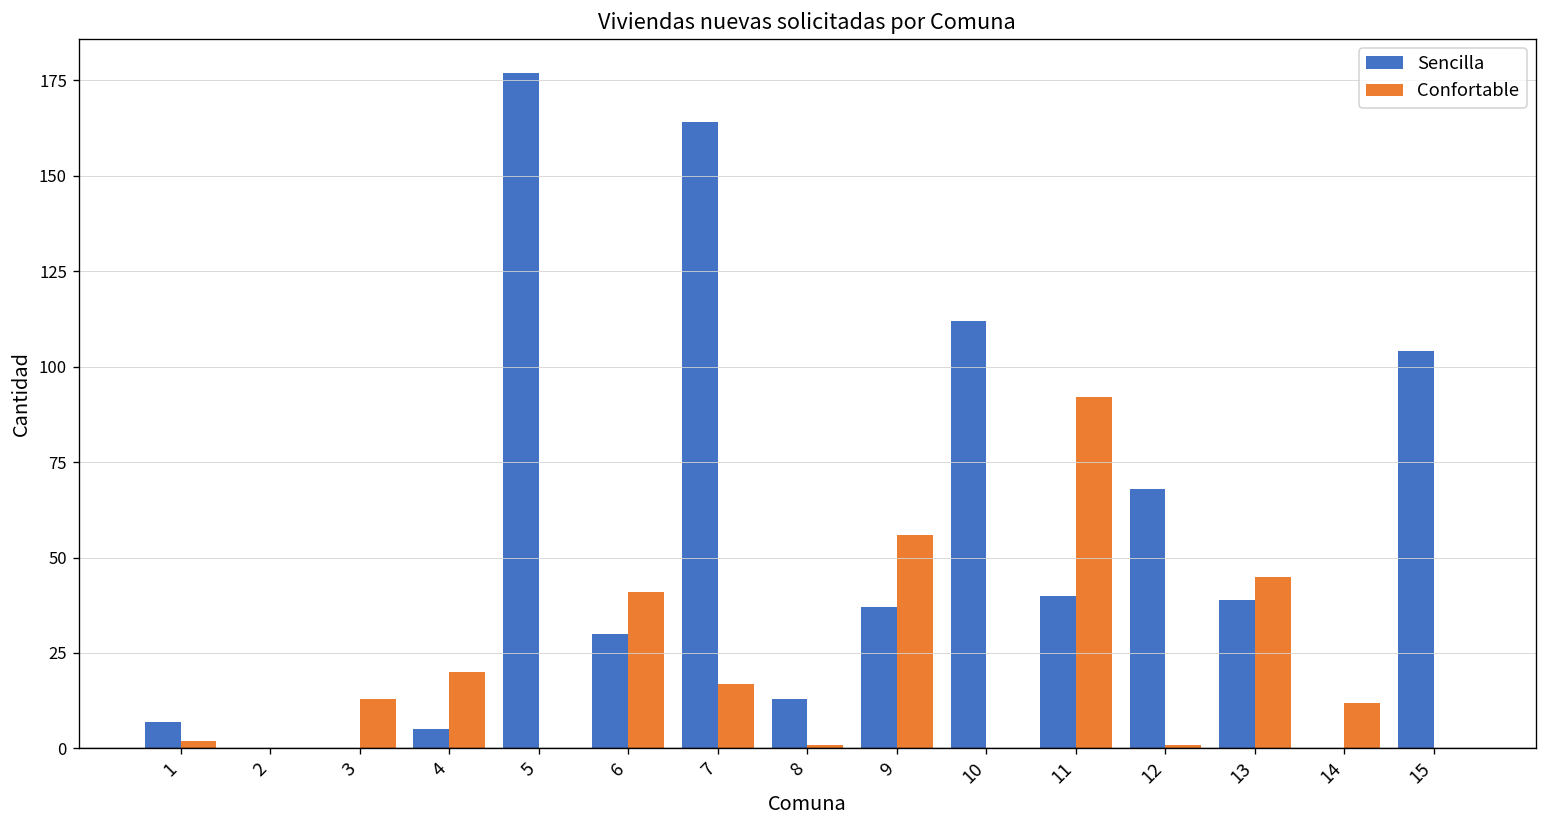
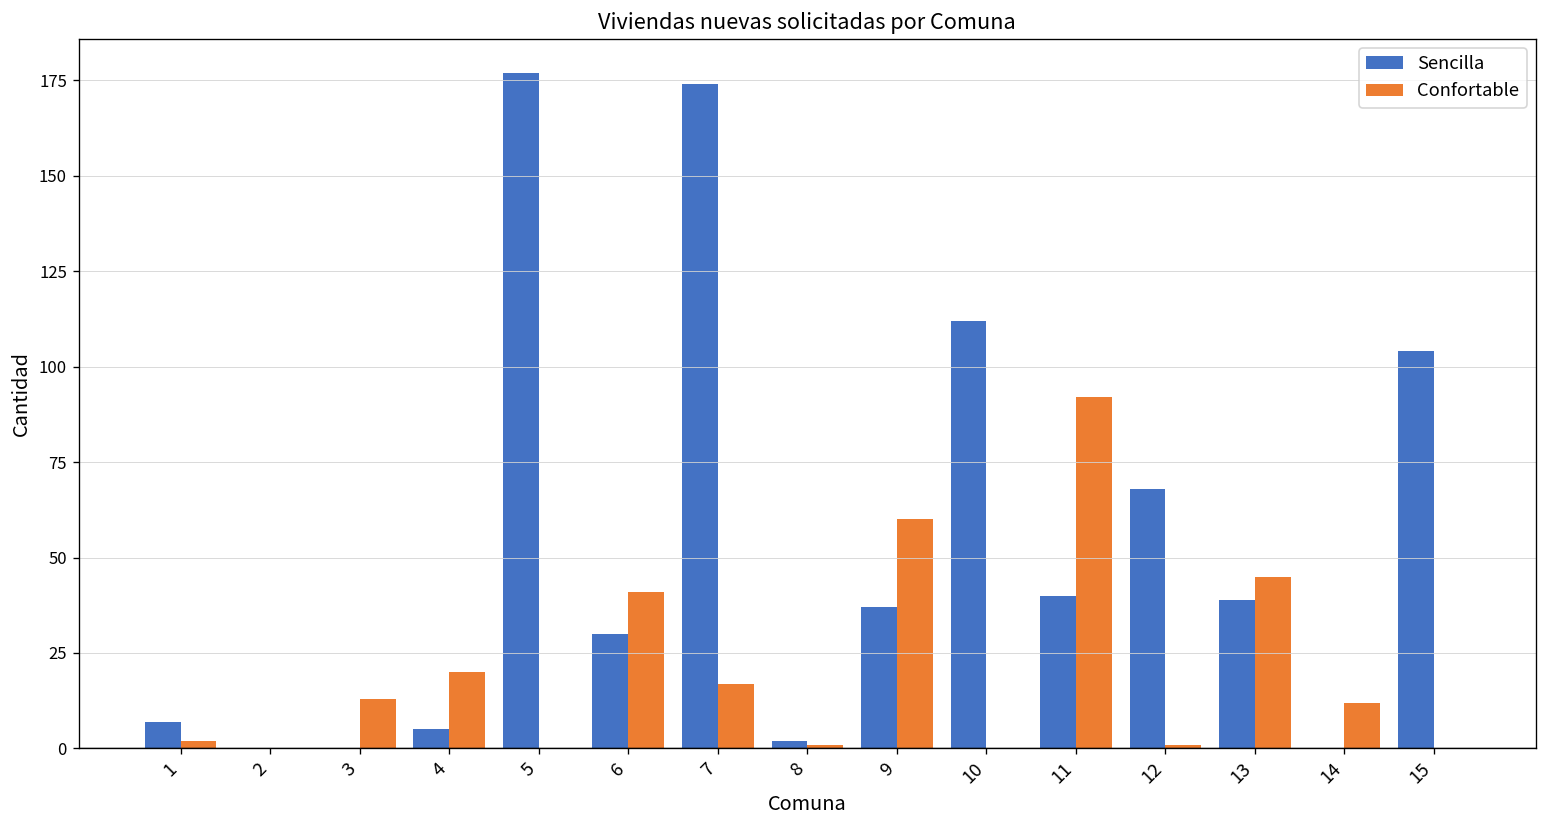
  {
    "Sencilla": {
      "1": 7,
      "2": 0,
      "3": 0,
      "4": 5,
      "5": 177,
      "6": 30,
-     "7": 164,
-     "8": 13,
+     "7": 174,
+     "8": 2,
      "9": 37,
      "10": 112,
      "11": 40,
      "12": 68,
      "13": 39,
      "14": 0,
      "15": 104
    },
    "Confortable": {
      "1": 2,
      "2": 0,
      "3": 13,
      "4": 20,
      "5": 0,
      "6": 41,
      "7": 17,
      "8": 1,
-     "9": 56,
+     "9": 60,
      "10": 0,
      "11": 92,
      "12": 1,
      "13": 45,
      "14": 12,
      "15": 0
    }
  }
